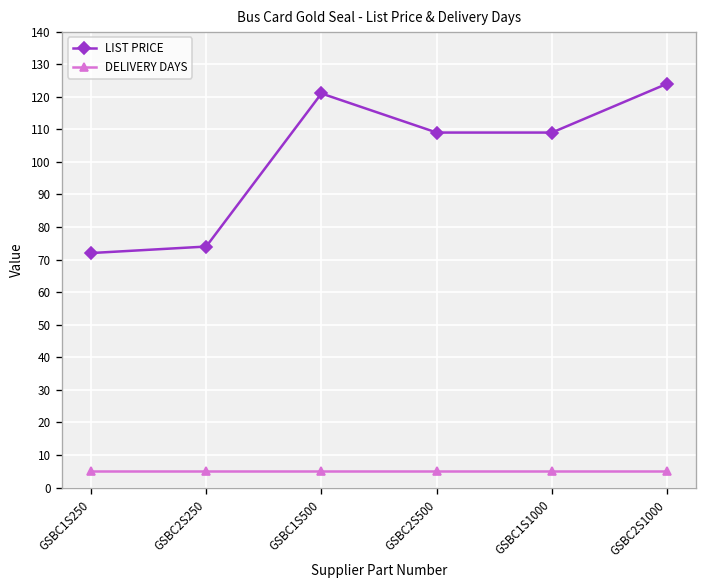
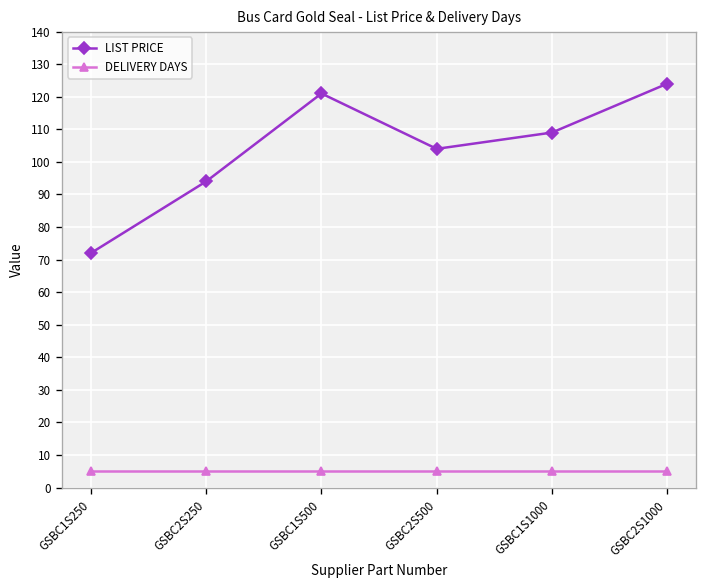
  {
    "LIST PRICE": {
      "GSBC1S250": 72,
-     "GSBC2S250": 74,
+     "GSBC2S250": 94,
      "GSBC1S500": 121,
-     "GSBC2S500": 109,
+     "GSBC2S500": 104,
      "GSBC1S1000": 109,
      "GSBC2S1000": 124
    },
    "DELIVERY DAYS": {
      "GSBC1S250": 5,
      "GSBC2S250": 5,
      "GSBC1S500": 5,
      "GSBC2S500": 5,
      "GSBC1S1000": 5,
      "GSBC2S1000": 5
    }
  }
